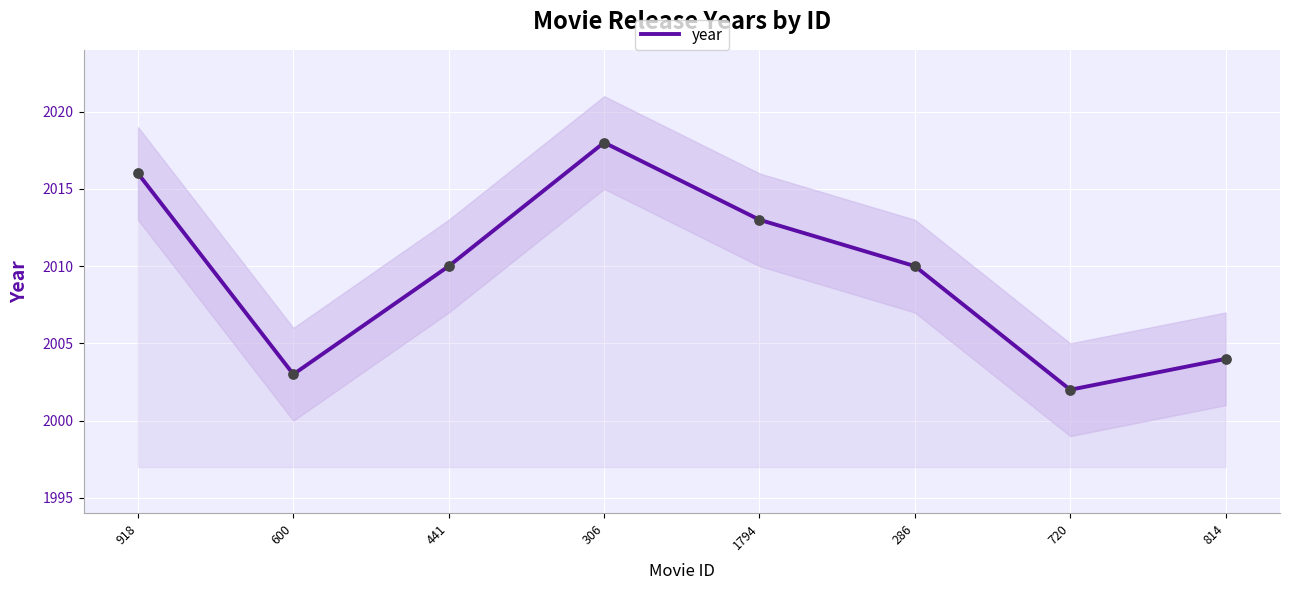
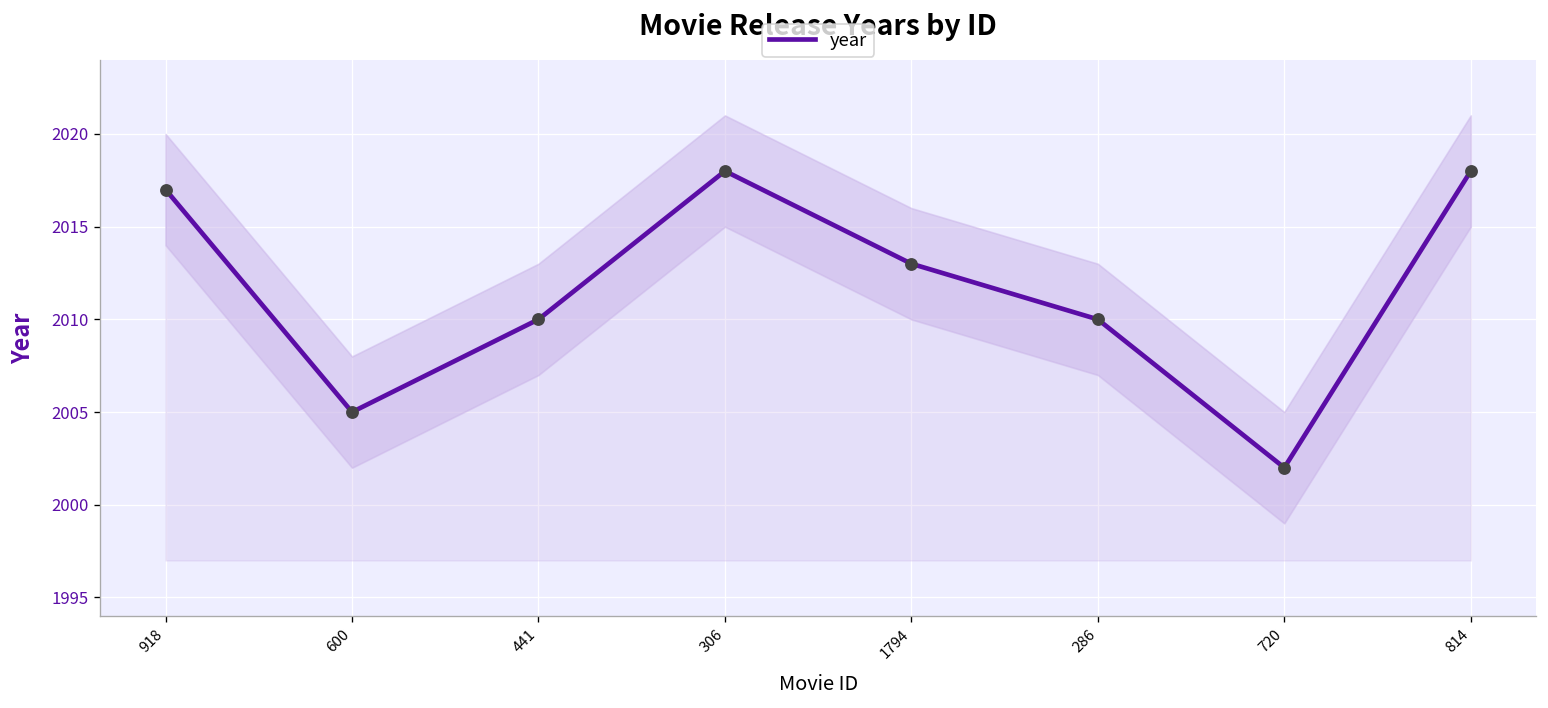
  {
    "year": {
-     "918": 2016,
-     "600": 2003,
+     "918": 2017,
+     "600": 2005,
      "441": 2010,
      "306": 2018,
      "1794": 2013,
      "286": 2010,
      "720": 2002,
-     "814": 2004
+     "814": 2018
    }
  }
